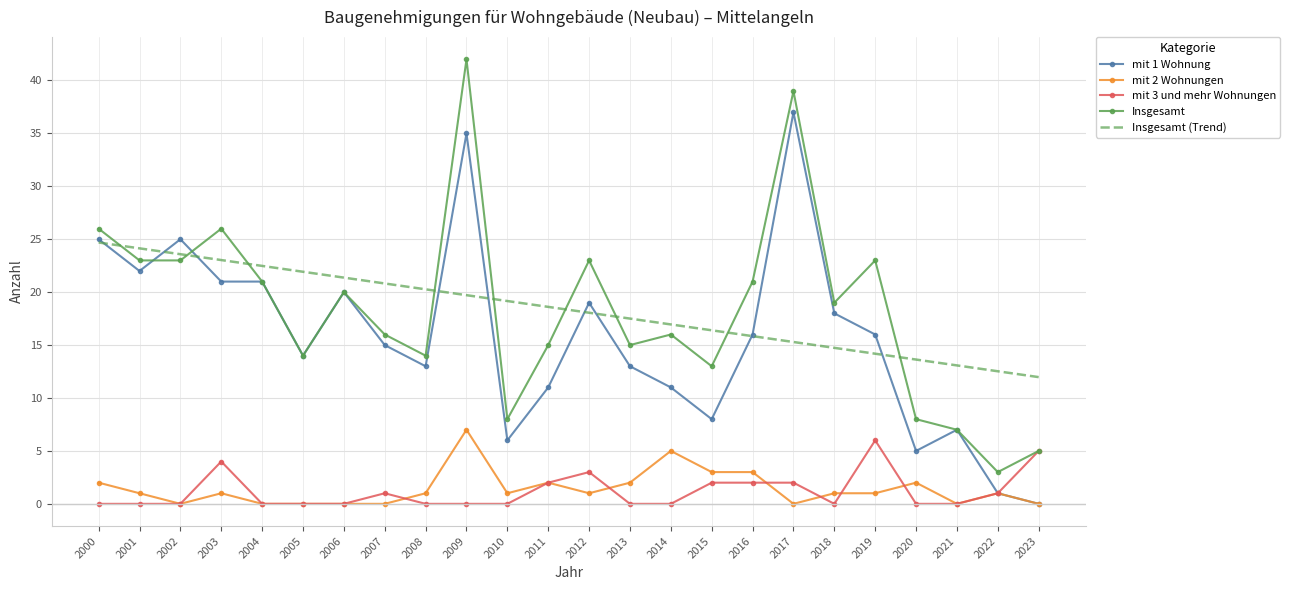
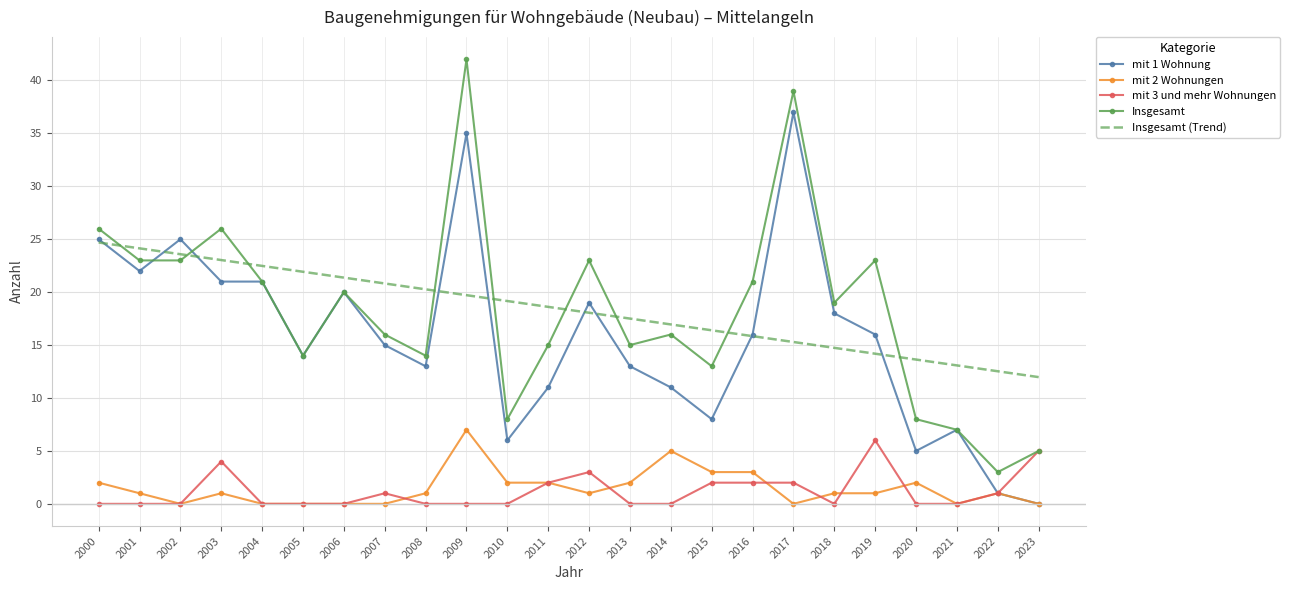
  {
    "mit 1 Wohnung": {
      "2000": 25,
      "2001": 22,
      "2002": 25,
      "2003": 21,
      "2007": 15,
      "2008": 13,
      "2009": 35,
      "2010": 6,
      "2011": 11,
      "2012": 19,
      "2013": 13,
      "2014": 11,
      "2015": 8,
      "2017": 37,
      "2018": 18,
      "2019": 16,
      "2020": 5
    },
    "mit 2 Wohnungen": {
      "2000": 2,
      "2001": 1,
      "2003": 1,
      "2007": 0,
      "2008": 1,
      "2009": 7,
-     "2010": 1,
+     "2010": 2,
      "2012": 1,
      "2013": 2,
      "2014": 5,
      "2015": 3,
      "2016": 3,
      "2017": 0,
      "2018": 1,
      "2019": 1,
      "2020": 2
    },
    "mit 3 und mehr Wohnungen": {
      "2000": 0,
      "2001": 0,
      "2003": 4,
      "2007": 1,
      "2008": 0,
      "2009": 0,
      "2010": 0,
      "2012": 3,
      "2013": 0,
      "2014": 0,
      "2015": 2,
      "2016": 2,
      "2017": 2,
      "2018": 0,
      "2019": 6,
      "2020": 0
    }
  }
